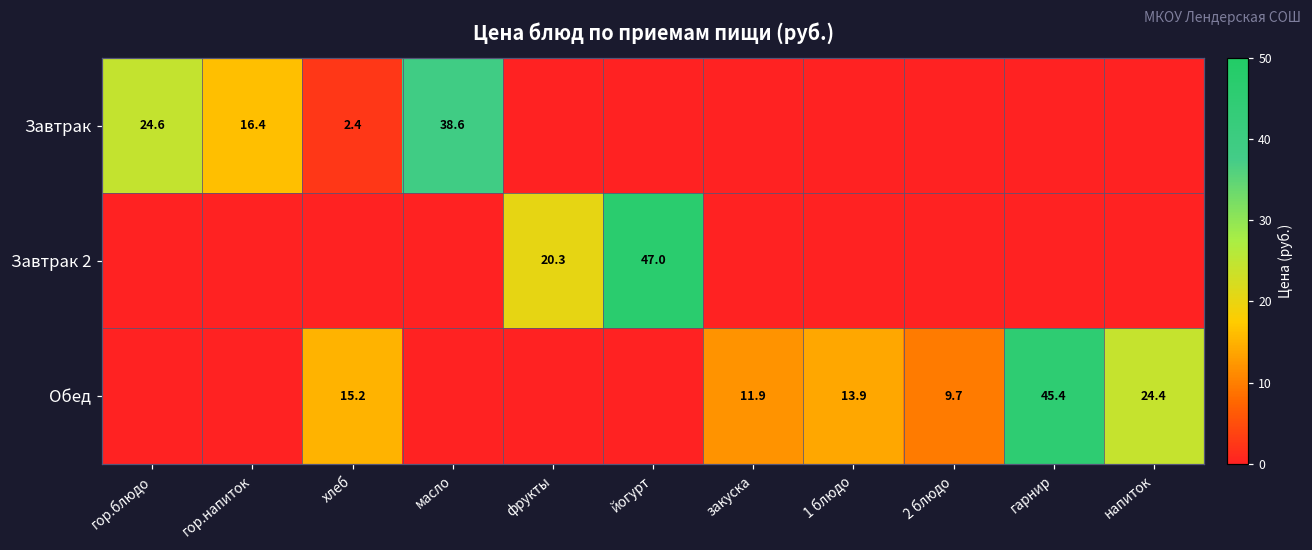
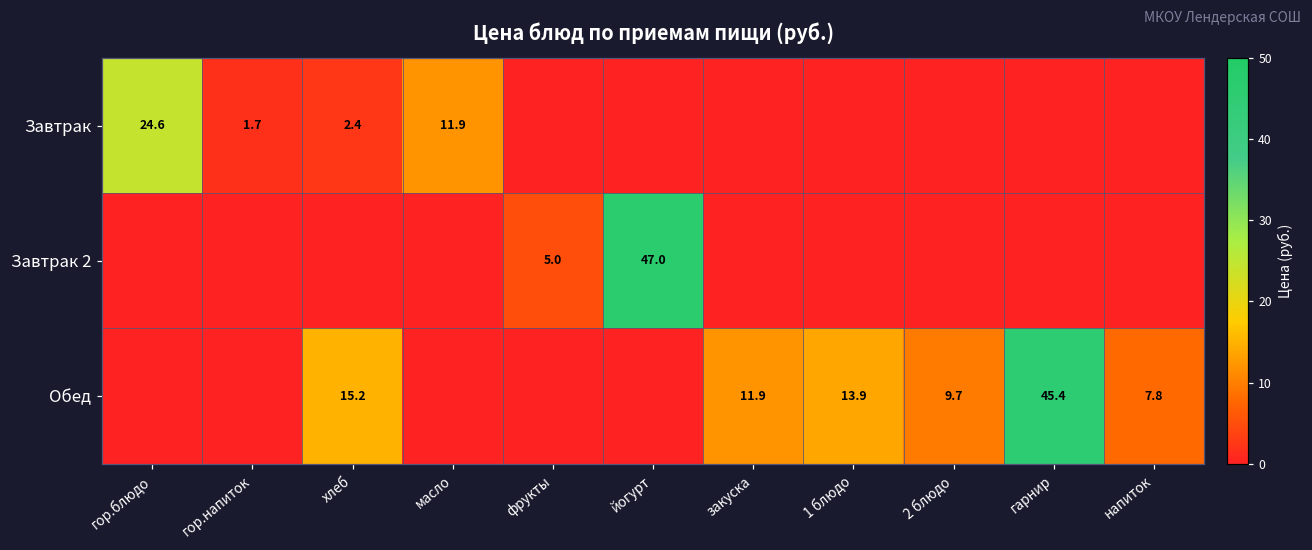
  {
    "Завтрак": {
      "гор.блюдо": 24.6,
-     "гор.напиток": 16.4,
+     "гор.напиток": 1.7,
      "хлеб": 2.4,
-     "масло": 38.6
+     "масло": 11.9
    },
    "Завтрак 2": {
-     "фрукты": 20.3,
+     "фрукты": 5.0,
      "йогурт": 47.0
    },
    "Обед": {
      "хлеб": 15.2,
      "закуска": 11.9,
      "1 блюдо": 13.9,
      "2 блюдо": 9.7,
      "гарнир": 45.4,
-     "напиток": 24.4
+     "напиток": 7.8
    }
  }
